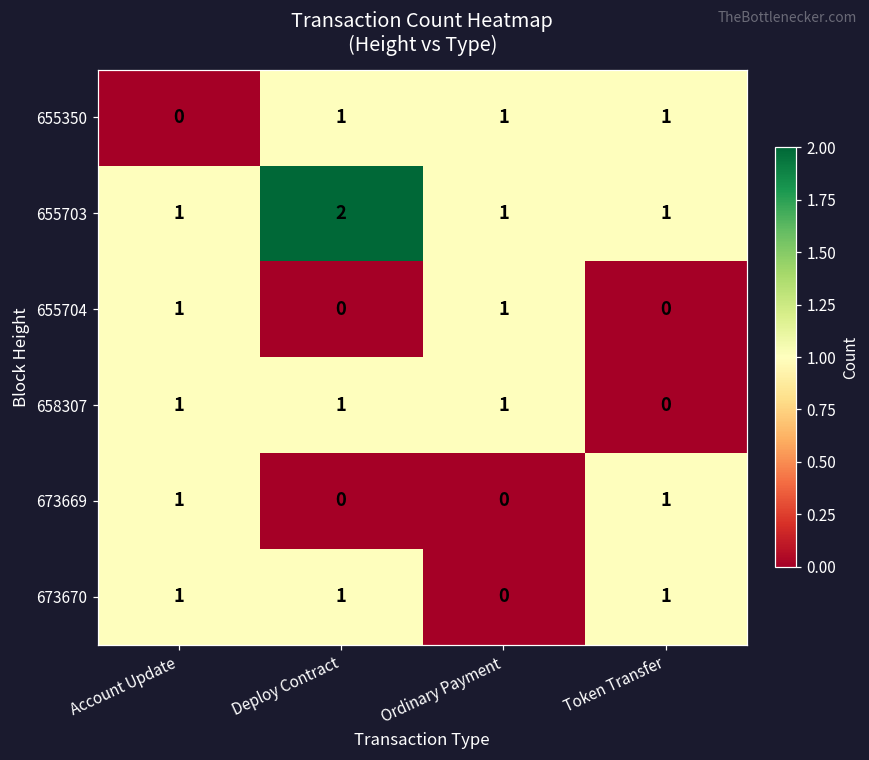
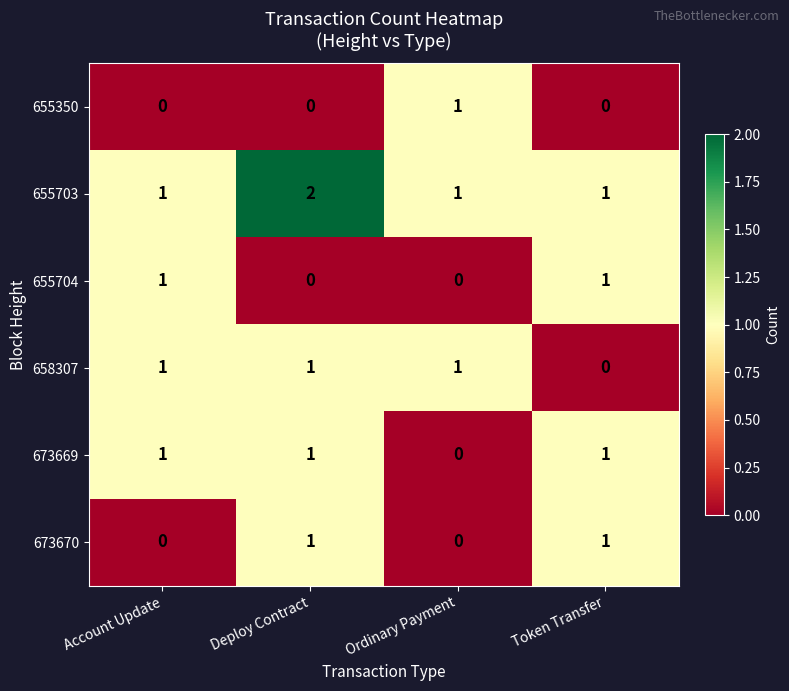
  {
    "655350": {
      "Account Update": 0,
-     "Deploy Contract": 1,
+     "Deploy Contract": 0,
      "Ordinary Payment": 1,
-     "Token Transfer": 1
+     "Token Transfer": 0
    },
    "655703": {
      "Account Update": 1,
      "Deploy Contract": 2,
      "Ordinary Payment": 1,
      "Token Transfer": 1
    },
    "655704": {
      "Account Update": 1,
      "Deploy Contract": 0,
-     "Ordinary Payment": 1,
-     "Token Transfer": 0
+     "Ordinary Payment": 0,
+     "Token Transfer": 1
    },
    "658307": {
      "Account Update": 1,
      "Deploy Contract": 1,
      "Ordinary Payment": 1,
      "Token Transfer": 0
    },
    "673669": {
      "Account Update": 1,
-     "Deploy Contract": 0,
+     "Deploy Contract": 1,
      "Ordinary Payment": 0,
      "Token Transfer": 1
    },
    "673670": {
-     "Account Update": 1,
+     "Account Update": 0,
      "Deploy Contract": 1,
      "Ordinary Payment": 0,
      "Token Transfer": 1
    }
  }
